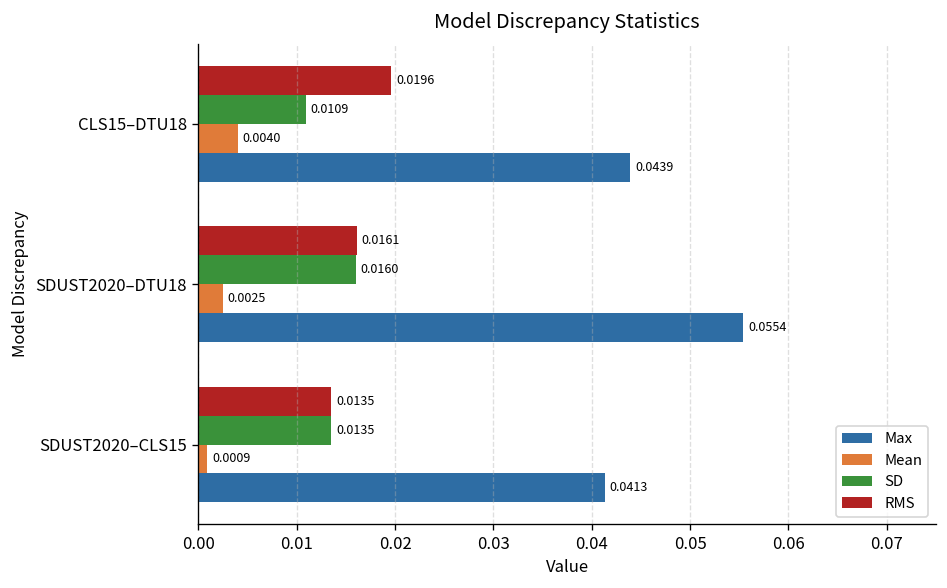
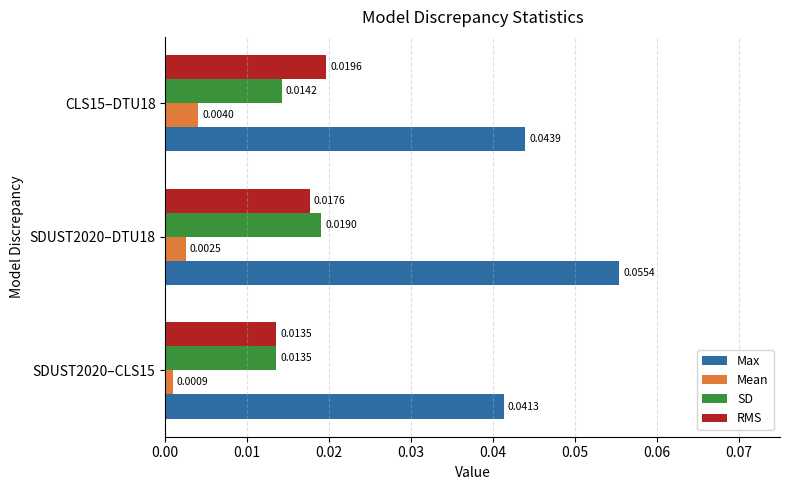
  {
    "Max": {
      "CLS15–DTU18": 0.0439,
      "SDUST2020–DTU18": 0.0554,
      "SDUST2020–CLS15": 0.0413
    },
    "Mean": {
      "CLS15–DTU18": 0.0040,
      "SDUST2020–DTU18": 0.0025,
      "SDUST2020–CLS15": 0.0009
    },
    "SD": {
-     "CLS15–DTU18": 0.0109,
-     "SDUST2020–DTU18": 0.0160,
+     "CLS15–DTU18": 0.0142,
+     "SDUST2020–DTU18": 0.0190,
      "SDUST2020–CLS15": 0.0135
    },
    "RMS": {
      "CLS15–DTU18": 0.0196,
-     "SDUST2020–DTU18": 0.0161,
+     "SDUST2020–DTU18": 0.0176,
      "SDUST2020–CLS15": 0.0135
    }
  }
